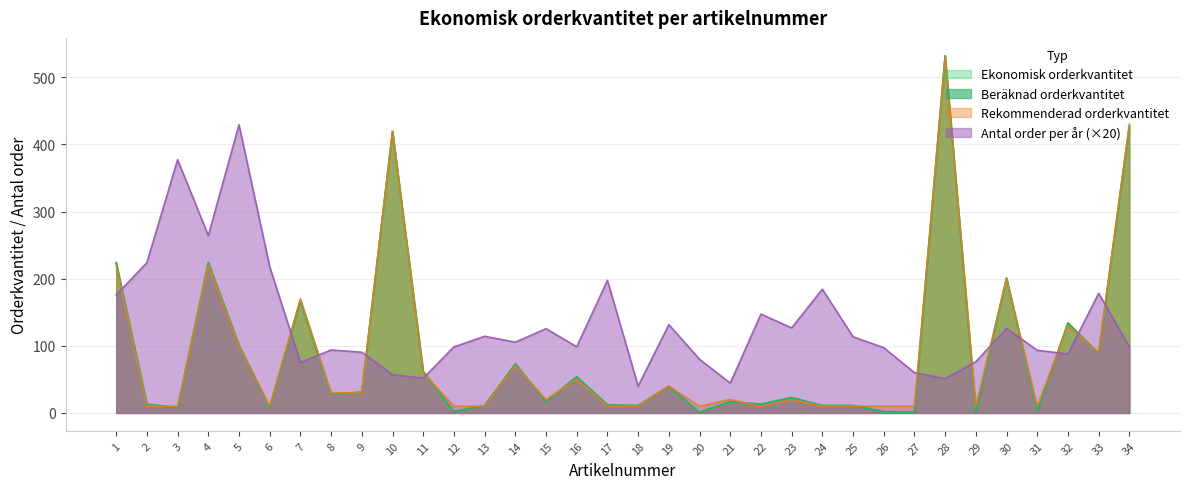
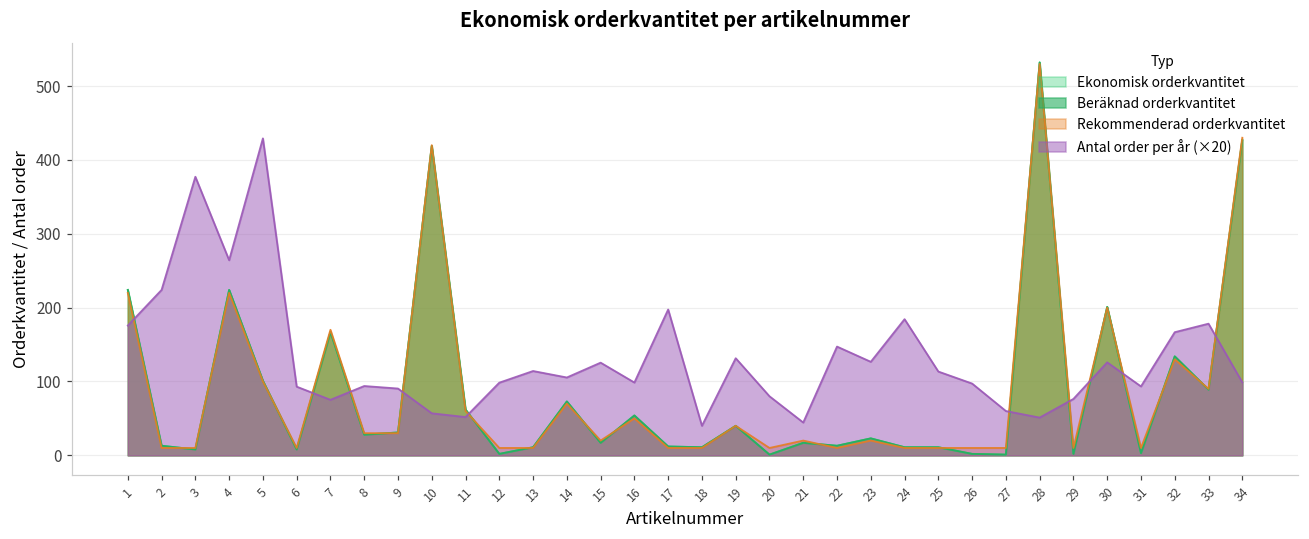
  {
    "Beräknad orderkvantitet": {
      "1": 220,
      "4": 220,
      "12": 0,
      "16": 50,
      "20": 0,
      "26": 0,
      "27": 0,
      "29": 0,
      "31": 0,
      "32": 130
    },
    "Rekommenderad orderkvantitet": {
      "1": 220,
      "4": 220,
      "12": 10,
      "16": 50,
      "20": 10,
      "26": 10,
      "27": 10,
      "29": 10,
      "31": 10,
      "32": 130
    },
    "Antal order per år (×20)": {
      "1": 180,
      "2": 220,
      "3": 380,
      "4": 260,
      "5": 430,
-     "6": 220,
+     "6": 90,
      "7": 80,
      "8": 90,
      "9": 90,
      "10": 60,
      "11": 50,
      "12": 100,
      "13": 110,
      "14": 110,
      "15": 130,
      "16": 100,
      "17": 200,
      "18": 40,
      "19": 130,
      "20": 80,
      "21": 40,
      "22": 150,
      "23": 130,
      "24": 180,
      "25": 110,
      "26": 100,
      "27": 60,
      "28": 50,
      "29": 80,
      "30": 130,
      "31": 90,
-     "32": 90,
+     "32": 170,
      "33": 180,
      "34": 100
    }
  }
